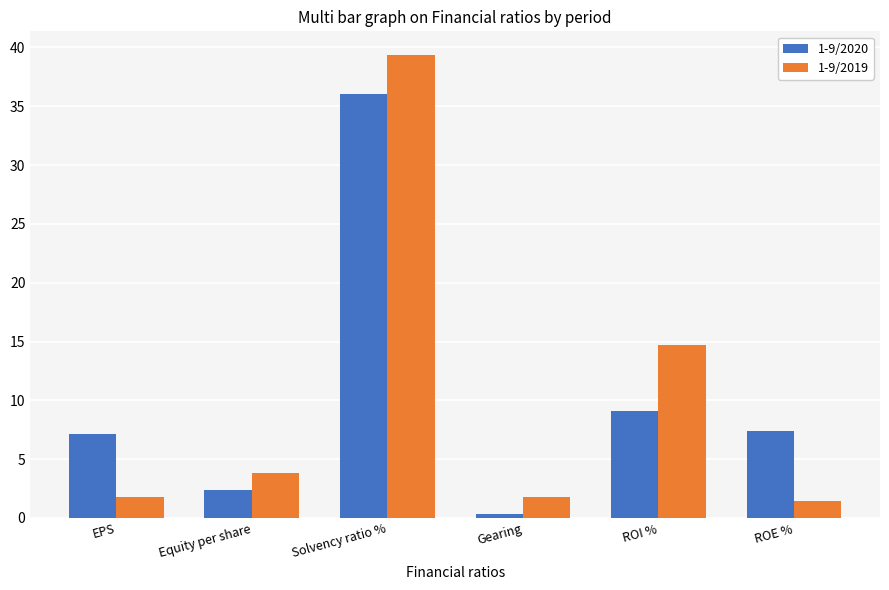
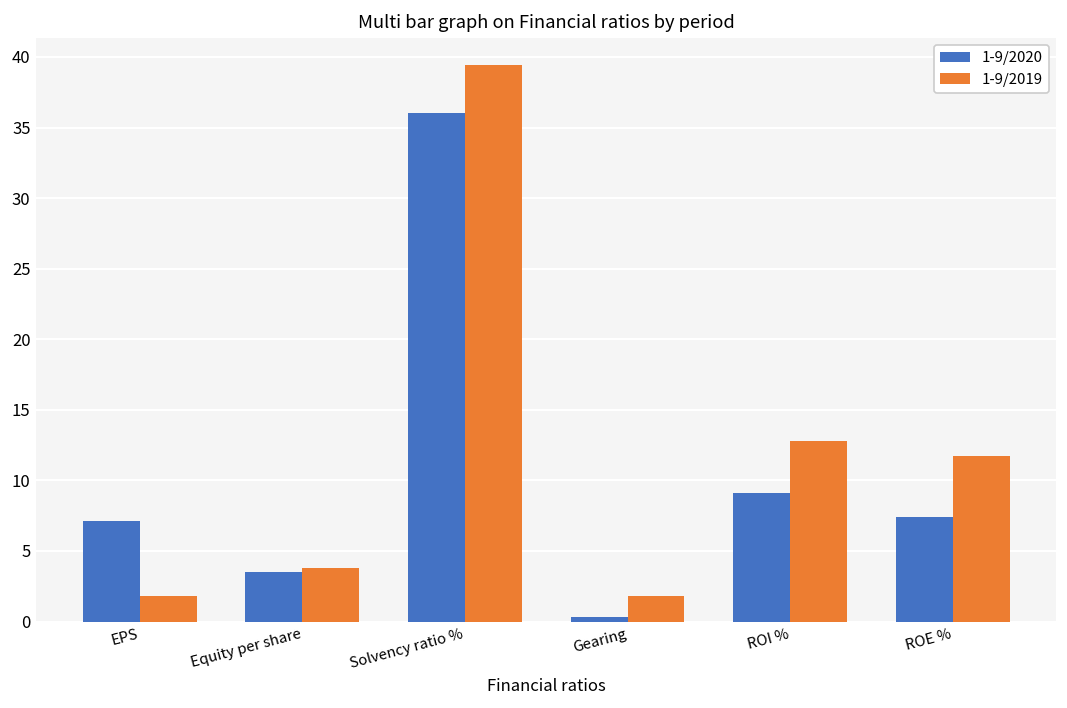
  {
    "1-9/2020": {
      "EPS": 7.1,
-     "Equity per share": 2.3,
+     "Equity per share": 3.5,
      "Solvency ratio %": 36.0,
      "Gearing": 0.3,
      "ROI %": 9.1,
      "ROE %": 7.4
    },
    "1-9/2019": {
      "EPS": 1.8,
      "Equity per share": 3.8,
      "Solvency ratio %": 39.4,
      "Gearing": 1.8,
-     "ROI %": 14.7,
-     "ROE %": 1.4
+     "ROI %": 12.8,
+     "ROE %": 11.7
    }
  }
